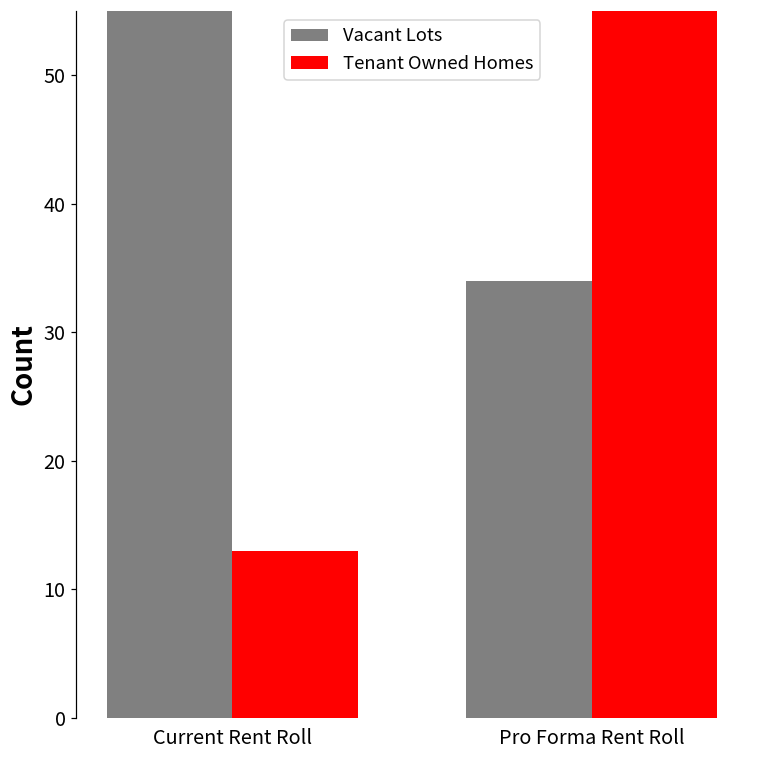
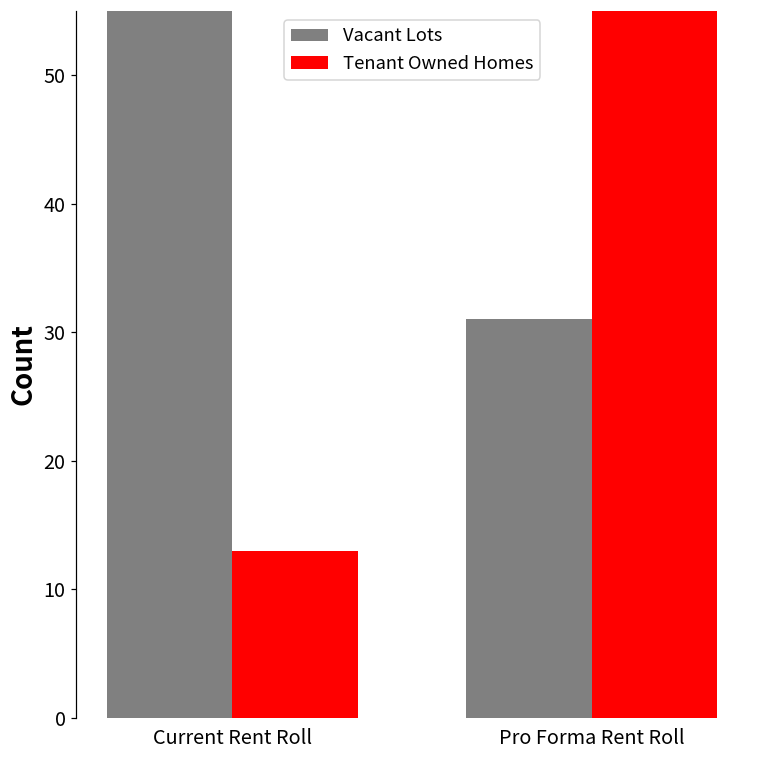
  {
    "Vacant Lots": {
-     "Pro Forma Rent Roll": 34
+     "Pro Forma Rent Roll": 31
    },
    "Tenant Owned Homes": {
      "Current Rent Roll": 13
    }
  }
